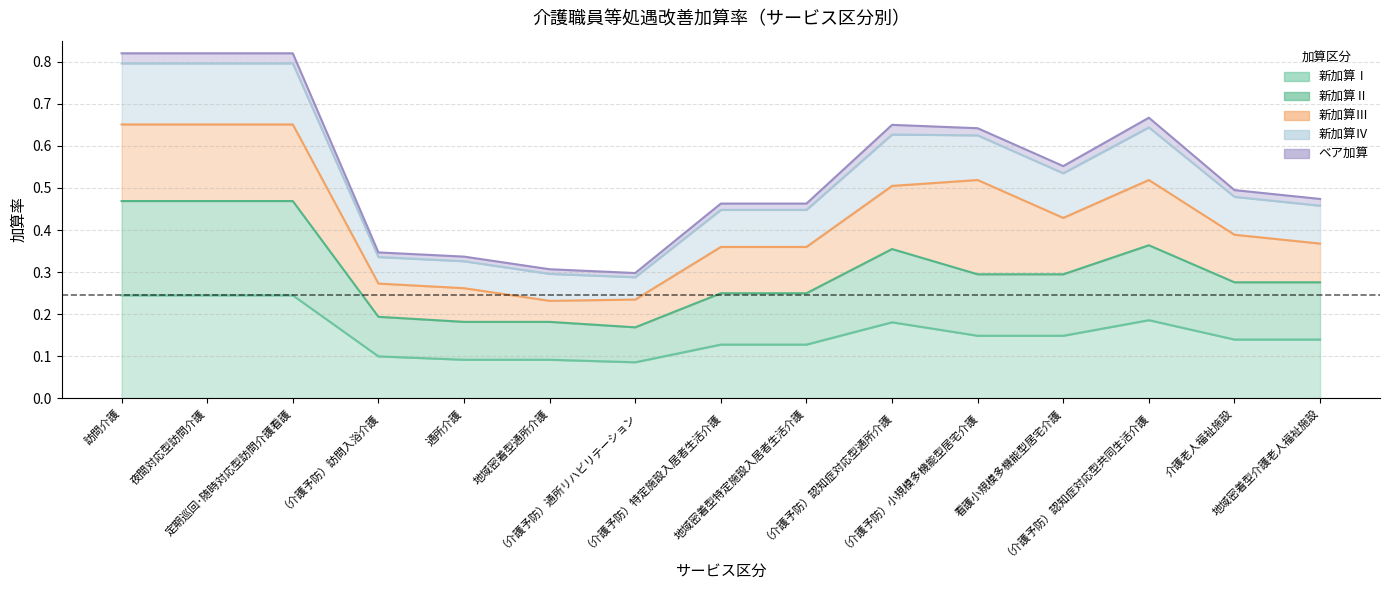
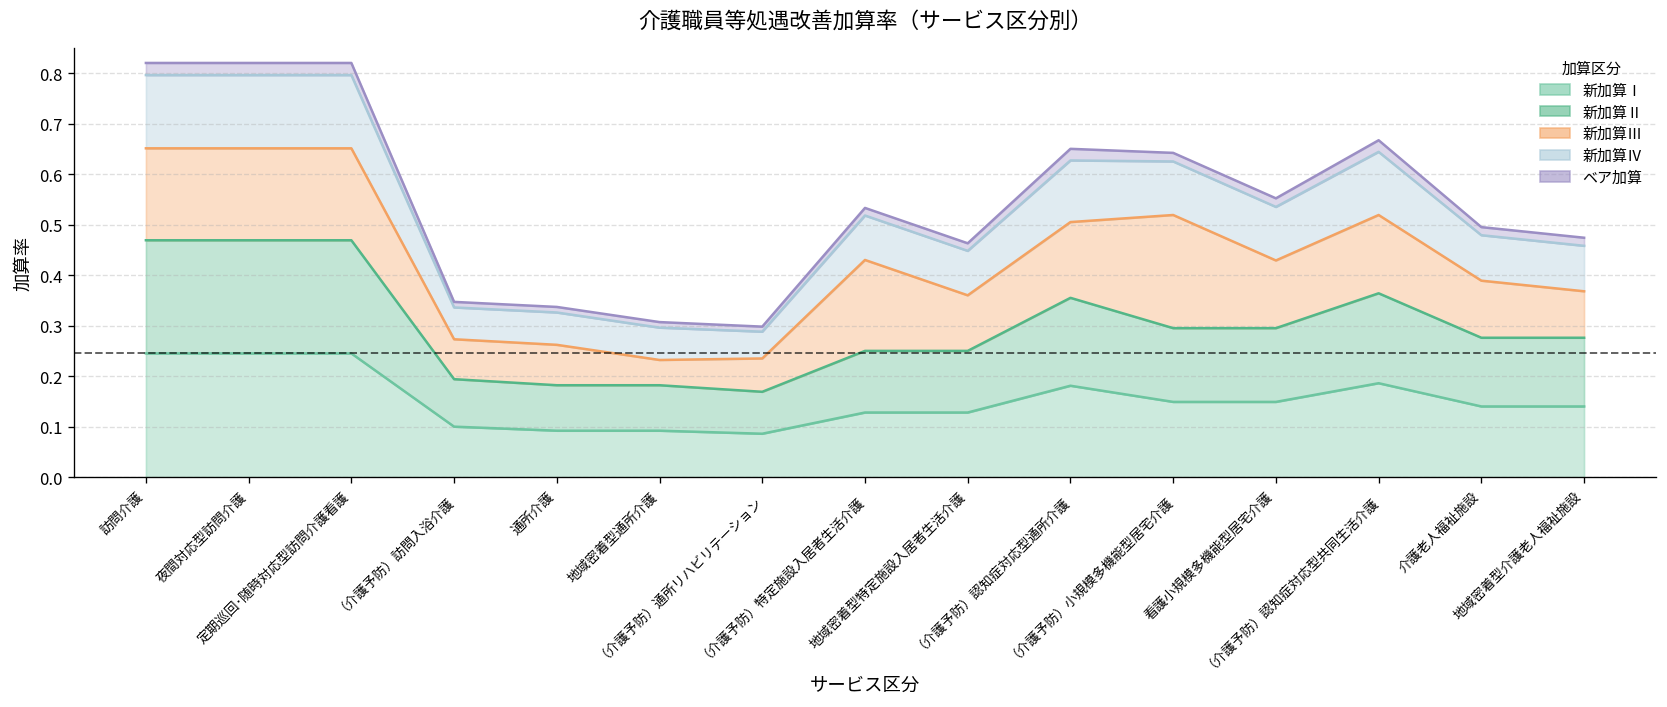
  {
    "新加算Ⅲ": {
      "訪問介護": 0.18,
      "夜間対応型訪問介護": 0.18,
      "定期巡回･随時対応型訪問介護看護": 0.18,
      "（介護予防）訪問入浴介護": 0.08,
      "通所介護": 0.08,
      "地域密着型通所介護": 0.05,
      "（介護予防）通所リハビリテーション": 0.07,
-     "（介護予防）特定施設入居者生活介護": 0.11,
+     "（介護予防）特定施設入居者生活介護": 0.18,
      "地域密着型特定施設入居者生活介護": 0.11,
      "（介護予防）認知症対応型通所介護": 0.15,
      "（介護予防）小規模多機能型居宅介護": 0.22,
      "看護小規模多機能型居宅介護": 0.13,
      "（介護予防）認知症対応型共同生活介護": 0.16,
      "介護老人福祉施設": 0.11,
      "地域密着型介護老人福祉施設": 0.09
    }
  }
